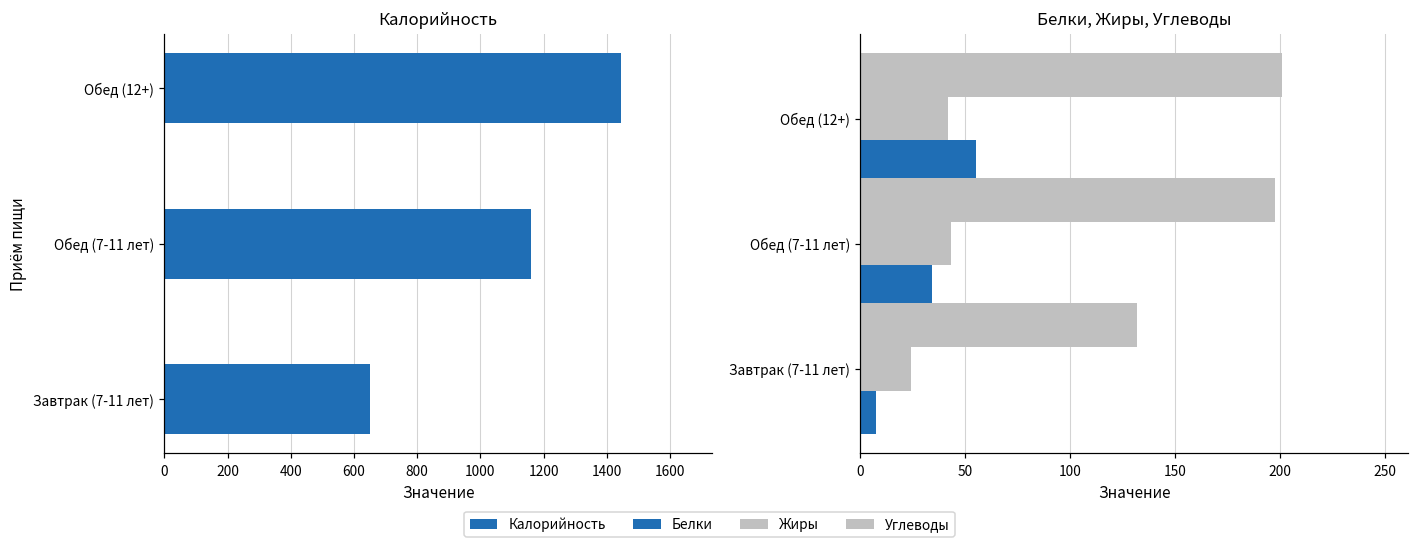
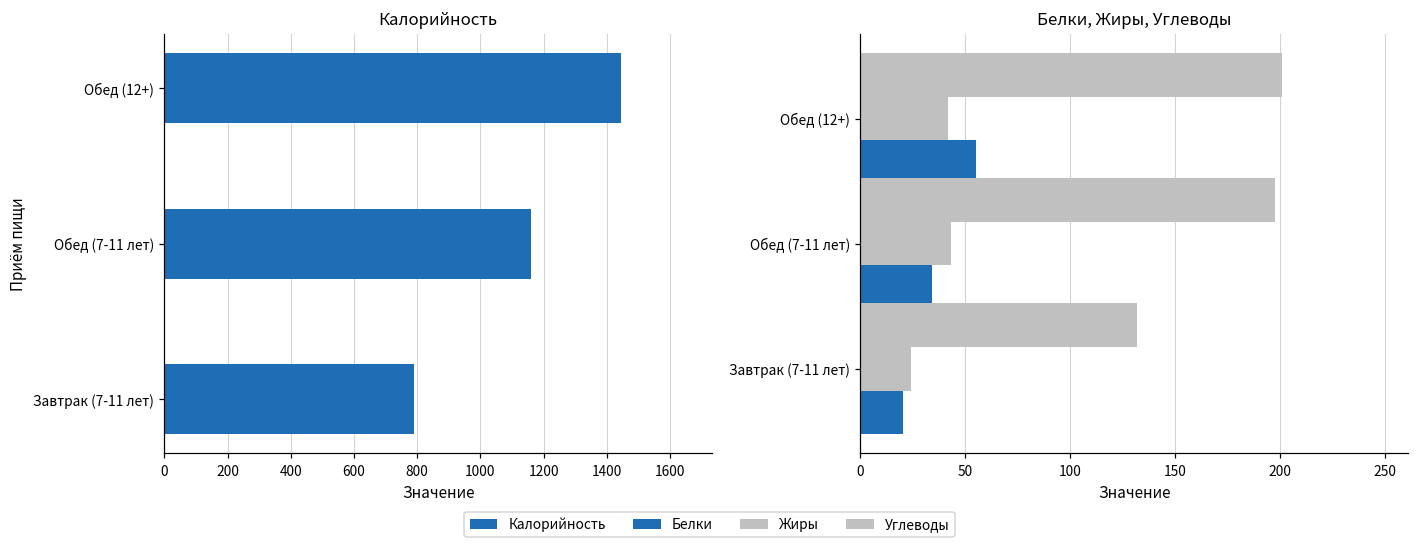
  {
    "Калорийность": {
      "Обед (12+)": 1440,
      "Обед (7-11 лет)": 1160,
-     "Завтрак (7-11 лет)": 650
+     "Завтрак (7-11 лет)": 790
    },
    "Белки, Жиры, Углеводы": {
      "Белки": {
        "Обед (12+)": 55,
        "Обед (7-11 лет)": 34,
-       "Завтрак (7-11 лет)": 7
+       "Завтрак (7-11 лет)": 20
      }
    }
  }
